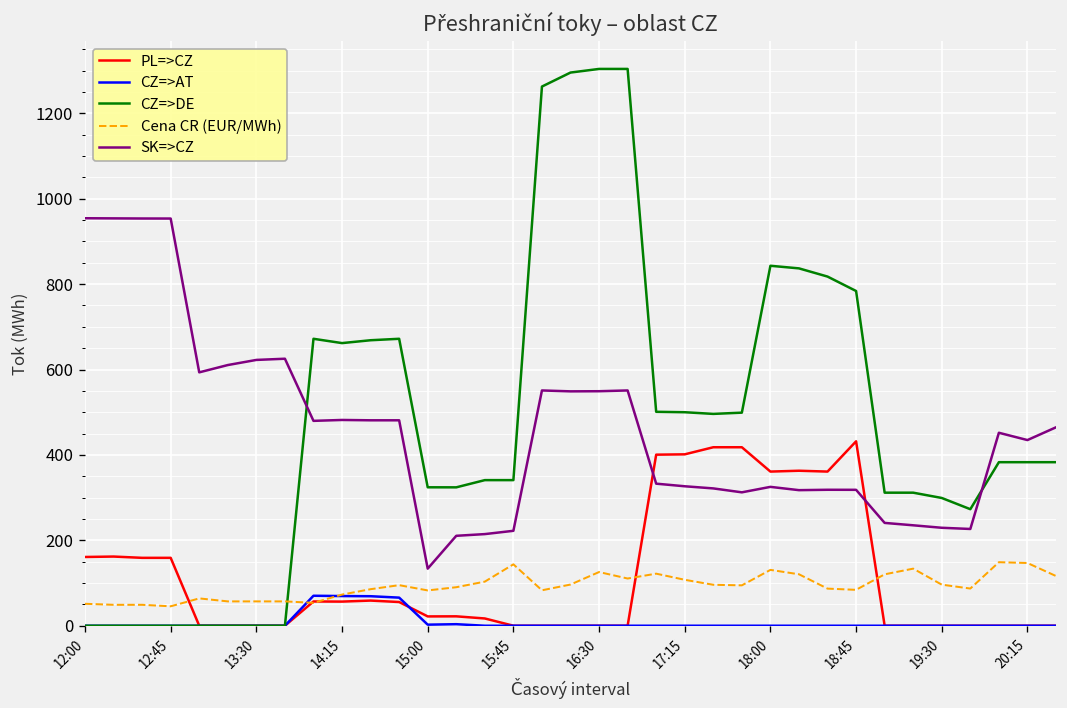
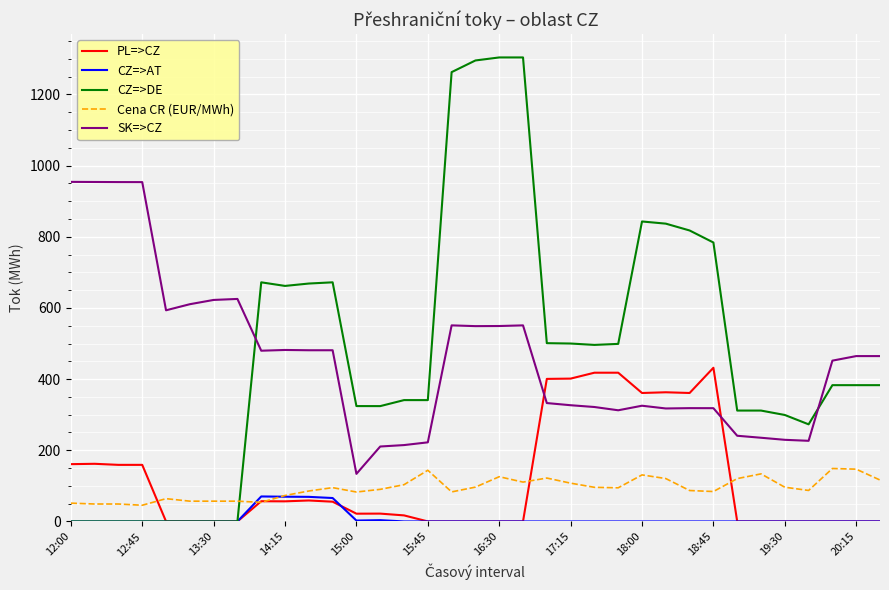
  {
    "PL=>CZ": {
      "12:00": 160,
      "12:45": 160,
      "14:15": 60,
      "15:00": 20,
      "17:15": 400,
      "18:00": 360,
      "18:45": 430
    },
    "CZ=>AT": {
      "15:00": 0,
      "17:15": 0,
      "18:00": 0,
      "18:45": 0
    },
    "CZ=>DE": {
      "14:15": 660,
      "15:00": 320,
      "15:45": 340,
      "16:30": 1300,
      "17:15": 500,
      "18:00": 840,
      "18:45": 780,
      "19:30": 300,
      "20:15": 380
    },
    "Cena CR (EUR/MWh)": {
      "12:00": 50,
      "12:45": 50,
      "13:30": 60,
      "15:00": 80,
      "15:45": 140,
      "16:30": 130,
      "17:15": 110,
      "18:00": 130,
      "18:45": 80,
      "19:30": 100,
      "20:15": 150
    },
    "SK=>CZ": {
      "12:00": 950,
      "12:45": 950,
      "13:30": 620,
      "14:15": 480,
      "15:00": 130,
      "15:45": 220,
      "16:30": 550,
      "17:15": 330,
      "18:00": 330,
      "18:45": 320,
      "19:30": 230,
-     "20:15": 430
+     "20:15": 460
    }
  }
